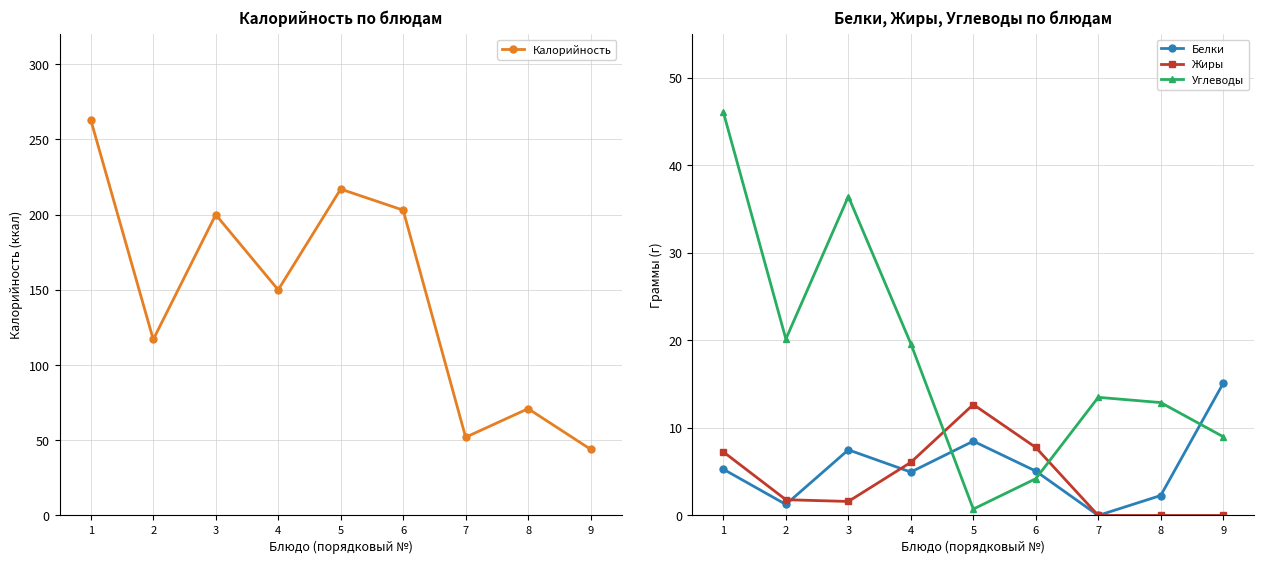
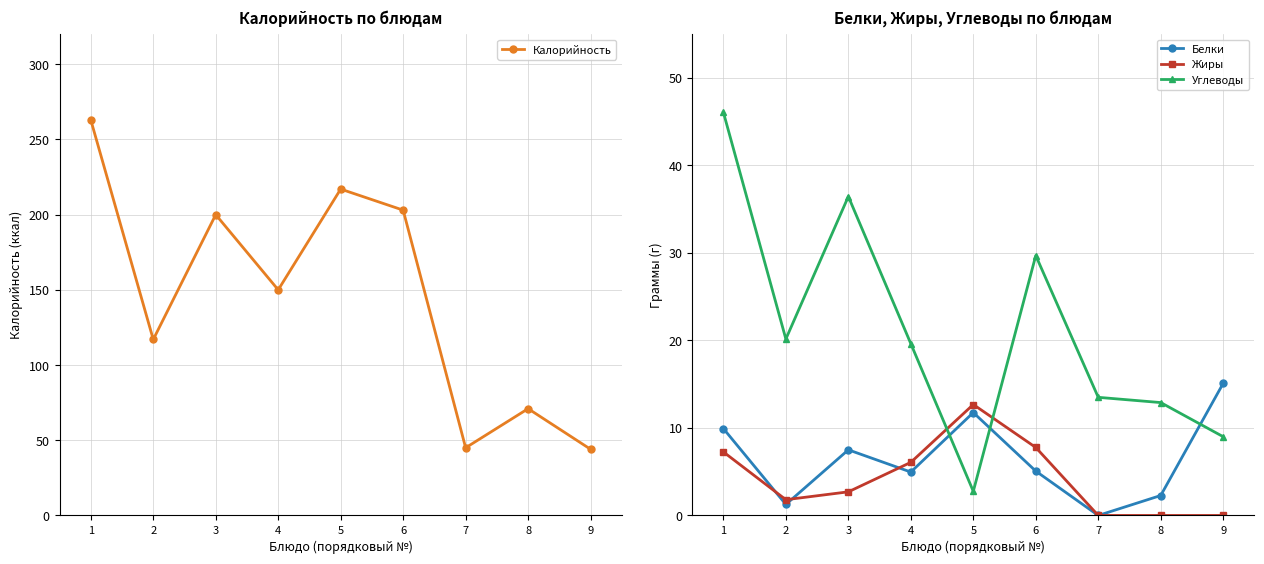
  {
    "Калорийность по блюдам": {
      "1": 263,
      "2": 117,
      "3": 200,
      "4": 150,
      "5": 217,
      "6": 203,
-     "7": 52,
+     "7": 45,
      "8": 71,
      "9": 44
    },
    "Белки, Жиры, Углеводы по блюдам": {
      "Белки": {
-       "1": 5,
+       "1": 10,
        "2": 1,
        "3": 8,
        "4": 5,
-       "5": 8,
+       "5": 12,
        "6": 5,
        "8": 2,
        "9": 15
      },
      "Жиры": {
        "1": 7,
        "2": 2,
-       "3": 2,
+       "3": 3,
        "4": 6,
        "5": 13,
        "6": 8,
        "8": 0,
        "9": 0
      },
      "Углеводы": {
        "1": 46,
        "2": 20,
        "3": 36,
        "4": 20,
-       "5": 1,
-       "6": 4,
+       "5": 3,
+       "6": 30,
        "7": 14,
        "8": 13,
        "9": 9
      }
    }
  }
